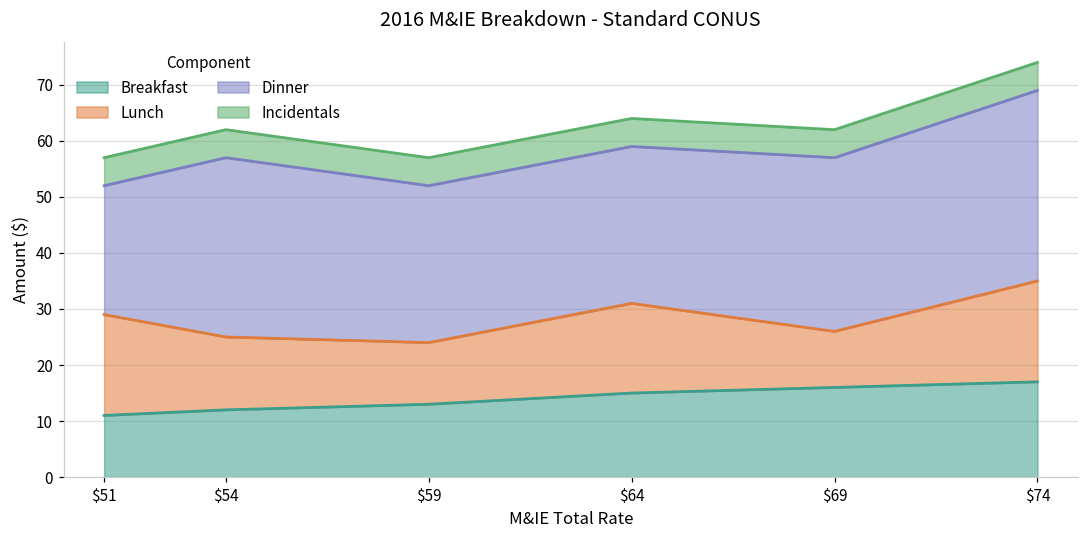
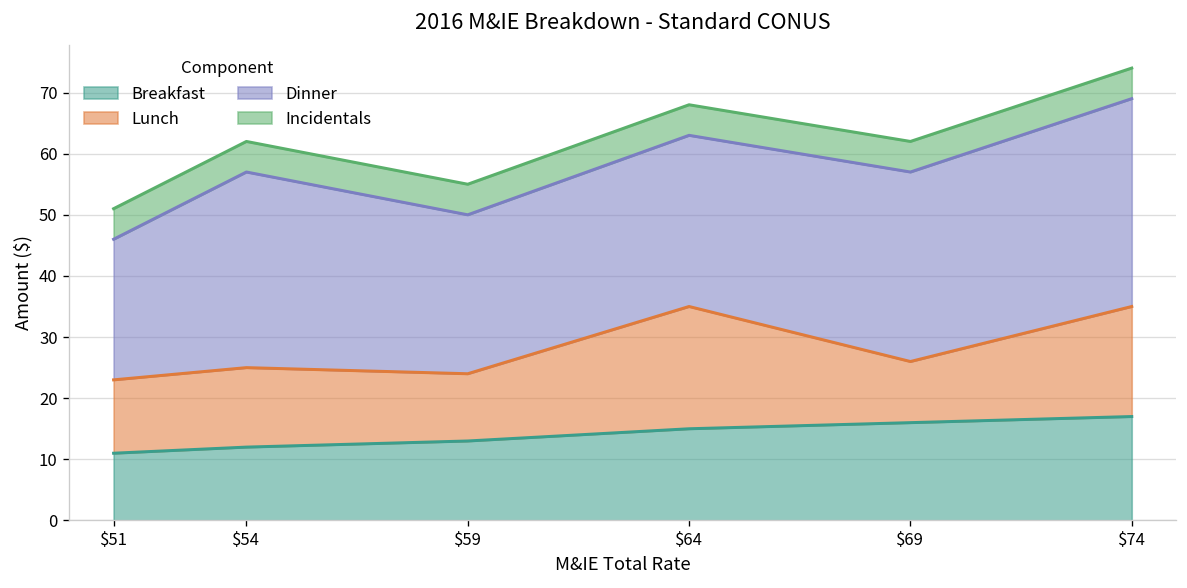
  {
    "Lunch": {
-     "$51": 18,
+     "$51": 12,
      "$54": 13,
      "$59": 11,
-     "$64": 16,
+     "$64": 20,
      "$69": 10,
      "$74": 18
    },
    "Dinner": {
      "$51": 23,
      "$54": 32,
-     "$59": 28,
+     "$59": 26,
      "$64": 28,
      "$69": 31,
      "$74": 34
    }
  }
